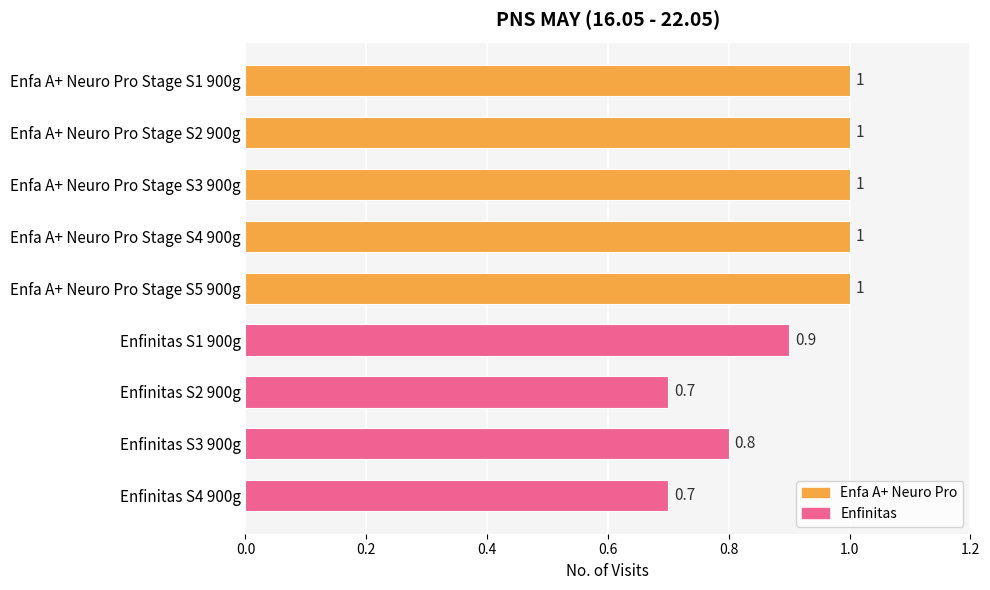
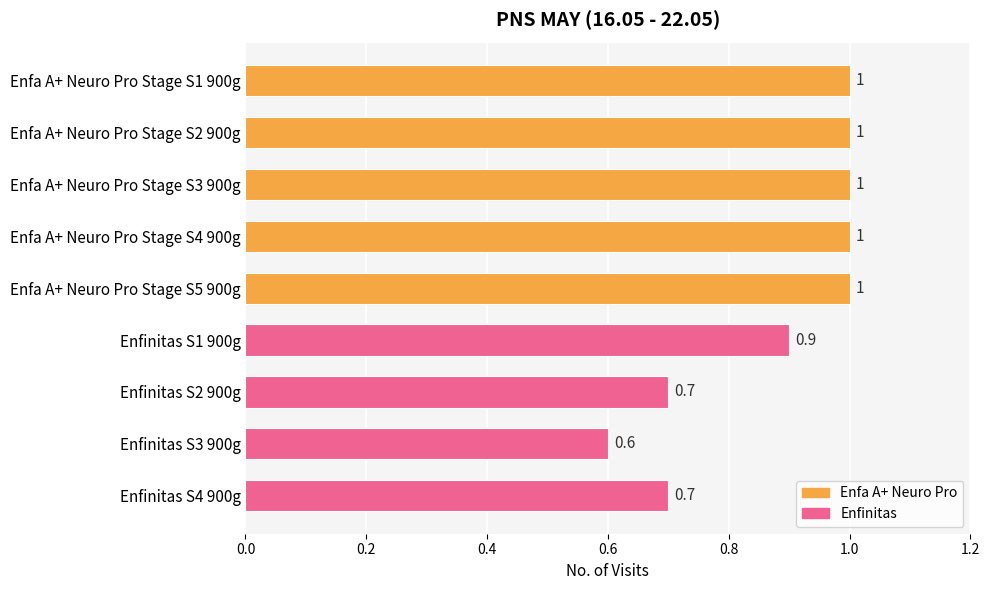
  {
    "Enfa A+ Neuro Pro Stage S1 900g": 1,
    "Enfa A+ Neuro Pro Stage S2 900g": 1,
    "Enfa A+ Neuro Pro Stage S3 900g": 1,
    "Enfa A+ Neuro Pro Stage S4 900g": 1,
    "Enfa A+ Neuro Pro Stage S5 900g": 1,
    "Enfinitas S1 900g": 0.9,
    "Enfinitas S2 900g": 0.7,
-   "Enfinitas S3 900g": 0.8,
+   "Enfinitas S3 900g": 0.6,
    "Enfinitas S4 900g": 0.7
  }
